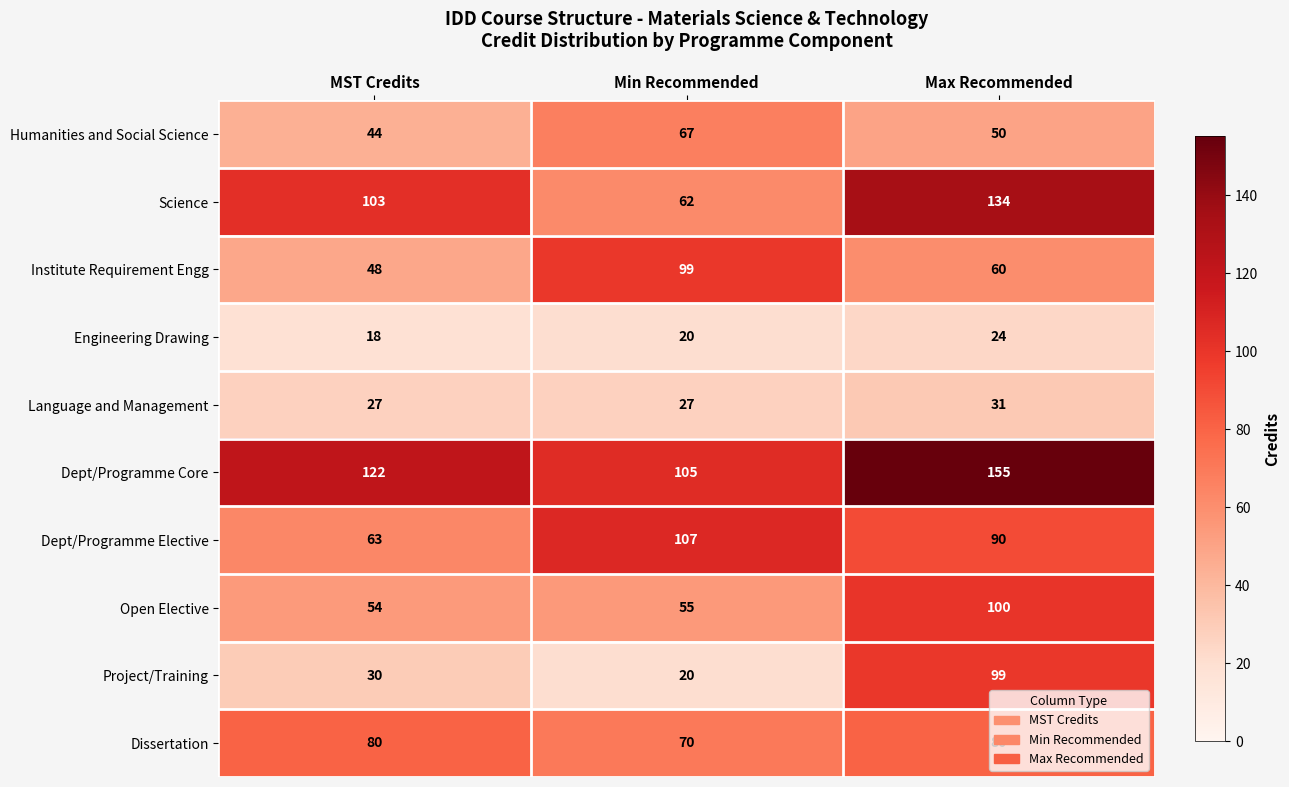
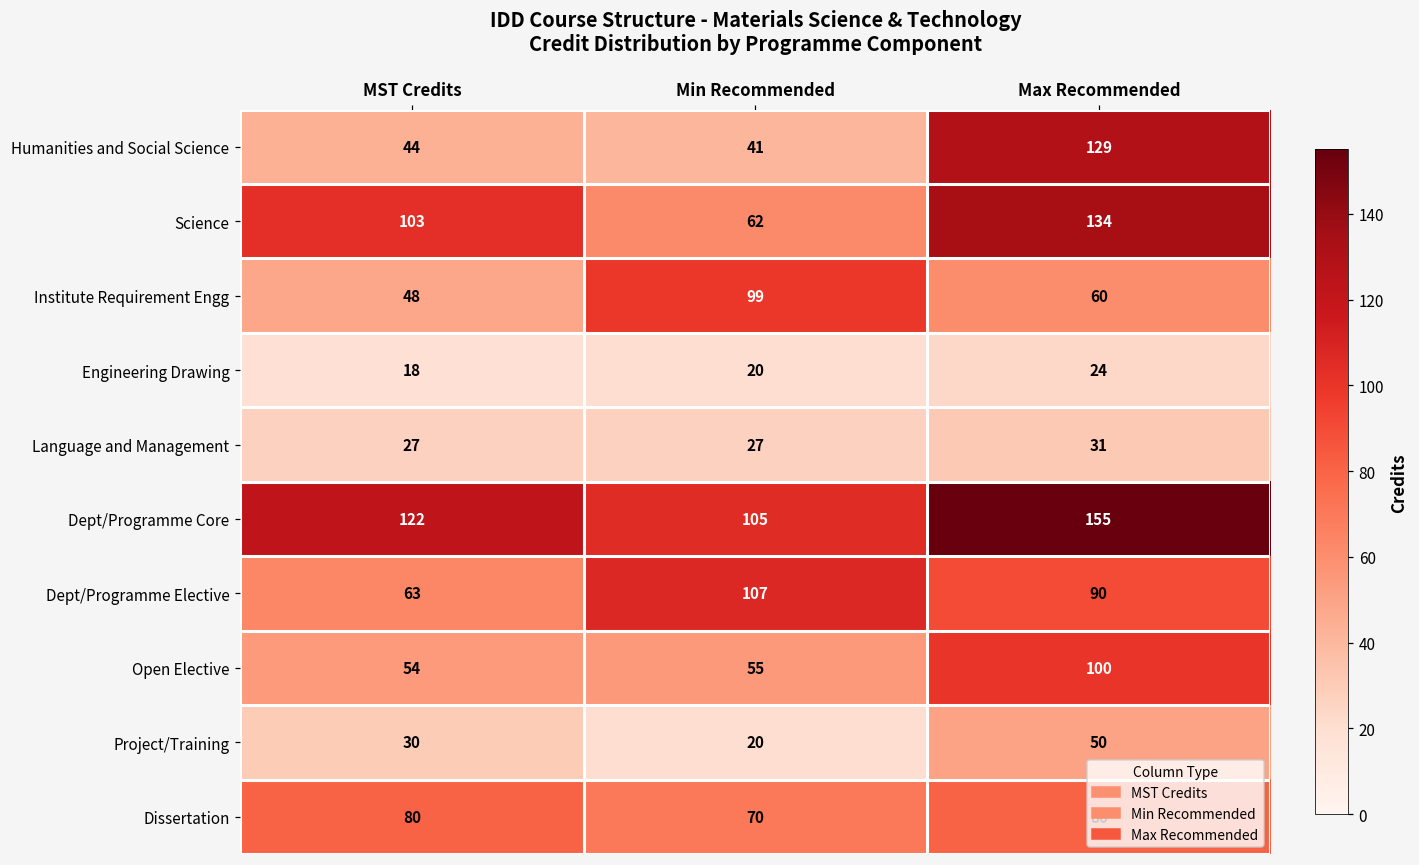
  {
    "Humanities and Social Science": {
      "MST Credits": 44,
-     "Min Recommended": 67,
-     "Max Recommended": 50
+     "Min Recommended": 41,
+     "Max Recommended": 129
    },
    "Science": {
      "MST Credits": 103,
      "Min Recommended": 62,
      "Max Recommended": 134
    },
    "Institute Requirement Engg": {
      "MST Credits": 48,
      "Min Recommended": 99,
      "Max Recommended": 60
    },
    "Engineering Drawing": {
      "MST Credits": 18,
      "Min Recommended": 20,
      "Max Recommended": 24
    },
    "Language and Management": {
      "MST Credits": 27,
      "Min Recommended": 27,
      "Max Recommended": 31
    },
    "Dept/Programme Core": {
      "MST Credits": 122,
      "Min Recommended": 105,
      "Max Recommended": 155
    },
    "Dept/Programme Elective": {
      "MST Credits": 63,
      "Min Recommended": 107,
      "Max Recommended": 90
    },
    "Open Elective": {
      "MST Credits": 54,
      "Min Recommended": 55,
      "Max Recommended": 100
    },
    "Project/Training": {
      "MST Credits": 30,
      "Min Recommended": 20,
-     "Max Recommended": 99
+     "Max Recommended": 50
    },
    "Dissertation": {
      "MST Credits": 80,
      "Min Recommended": 70
    }
  }
